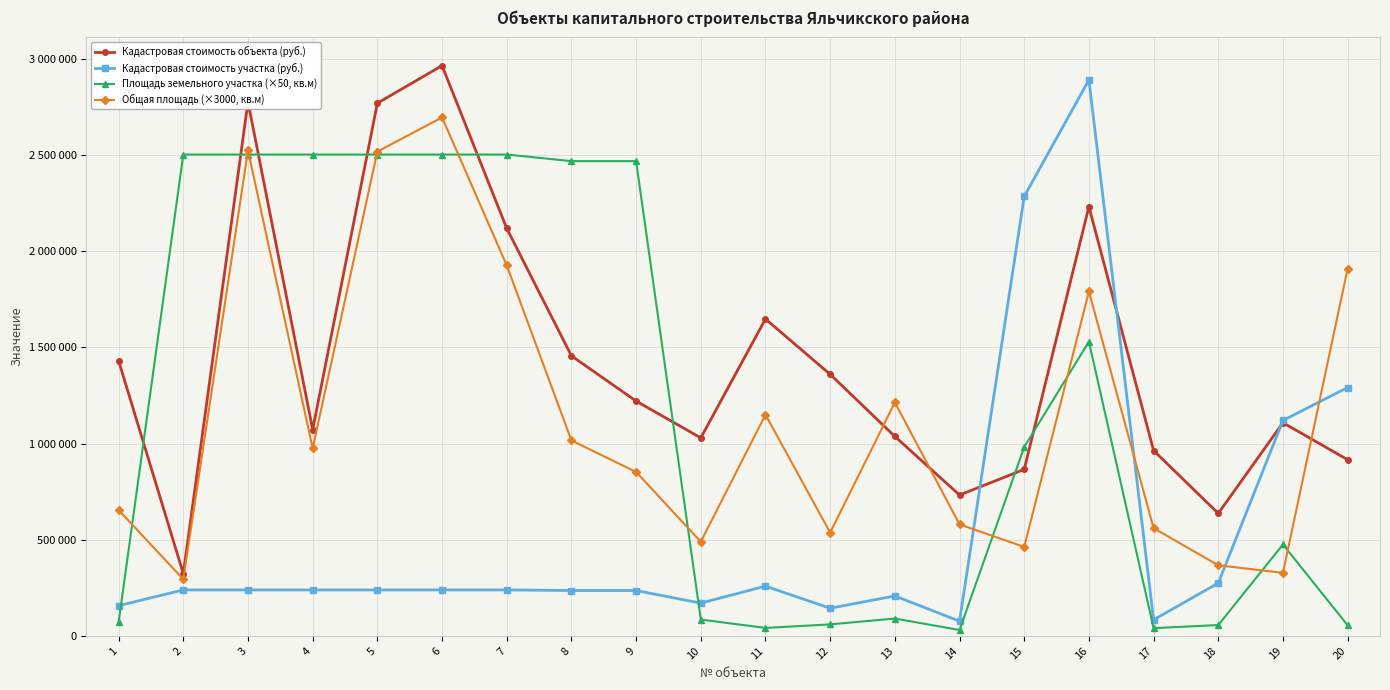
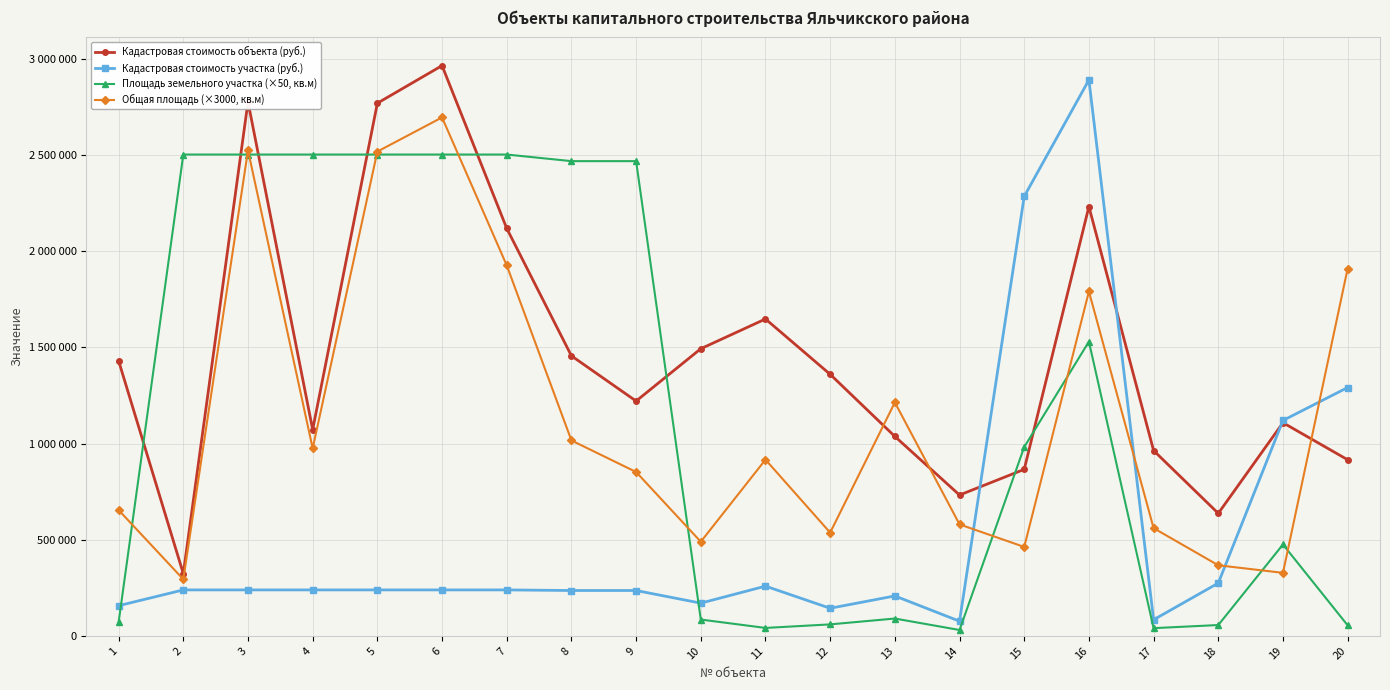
  {
    "Кадастровая стоимость объекта (руб.)": {
      "1": 1430000,
      "2": 320000,
      "4": 1070000,
      "5": 2770000,
      "6": 2970000,
      "7": 2120000,
      "8": 1460000,
      "9": 1220000,
-     "10": 1030000,
+     "10": 1490000,
      "11": 1650000,
      "12": 1360000,
      "13": 1040000,
      "14": 730000,
      "15": 870000,
      "16": 2230000,
      "17": 960000,
      "18": 640000,
      "20": 920000
    },
    "Кадастровая стоимость участка (руб.)": {
      "1": 160000,
      "2": 240000,
      "3": 240000,
      "4": 240000,
      "5": 240000,
      "6": 240000,
      "7": 240000,
      "8": 240000,
      "9": 240000,
      "10": 170000,
      "11": 260000,
      "12": 140000,
      "13": 210000,
      "14": 80000,
      "15": 2290000,
      "16": 2890000,
      "17": 80000,
      "18": 270000,
      "20": 1290000
    },
    "Площадь земельного участка (×50, кв.м)": {
      "1": 70000,
      "2": 2500000,
      "3": 2500000,
      "4": 2500000,
      "5": 2500000,
      "6": 2500000,
      "7": 2500000,
      "8": 2470000,
      "9": 2470000,
      "10": 90000,
      "11": 40000,
      "12": 60000,
      "13": 90000,
      "14": 30000,
      "15": 980000,
      "16": 1530000,
      "17": 40000,
      "18": 60000,
      "19": 480000,
      "20": 50000
    },
    "Общая площадь (×3000, кв.м)": {
      "1": 650000,
      "2": 290000,
      "3": 2520000,
      "4": 980000,
      "5": 2520000,
      "6": 2700000,
      "7": 1930000,
      "8": 1020000,
      "9": 850000,
      "10": 490000,
-     "11": 1150000,
+     "11": 920000,
      "12": 540000,
      "13": 1210000,
      "14": 580000,
      "15": 460000,
      "16": 1790000,
      "17": 560000,
      "18": 370000,
      "19": 330000,
      "20": 1910000
    }
  }
